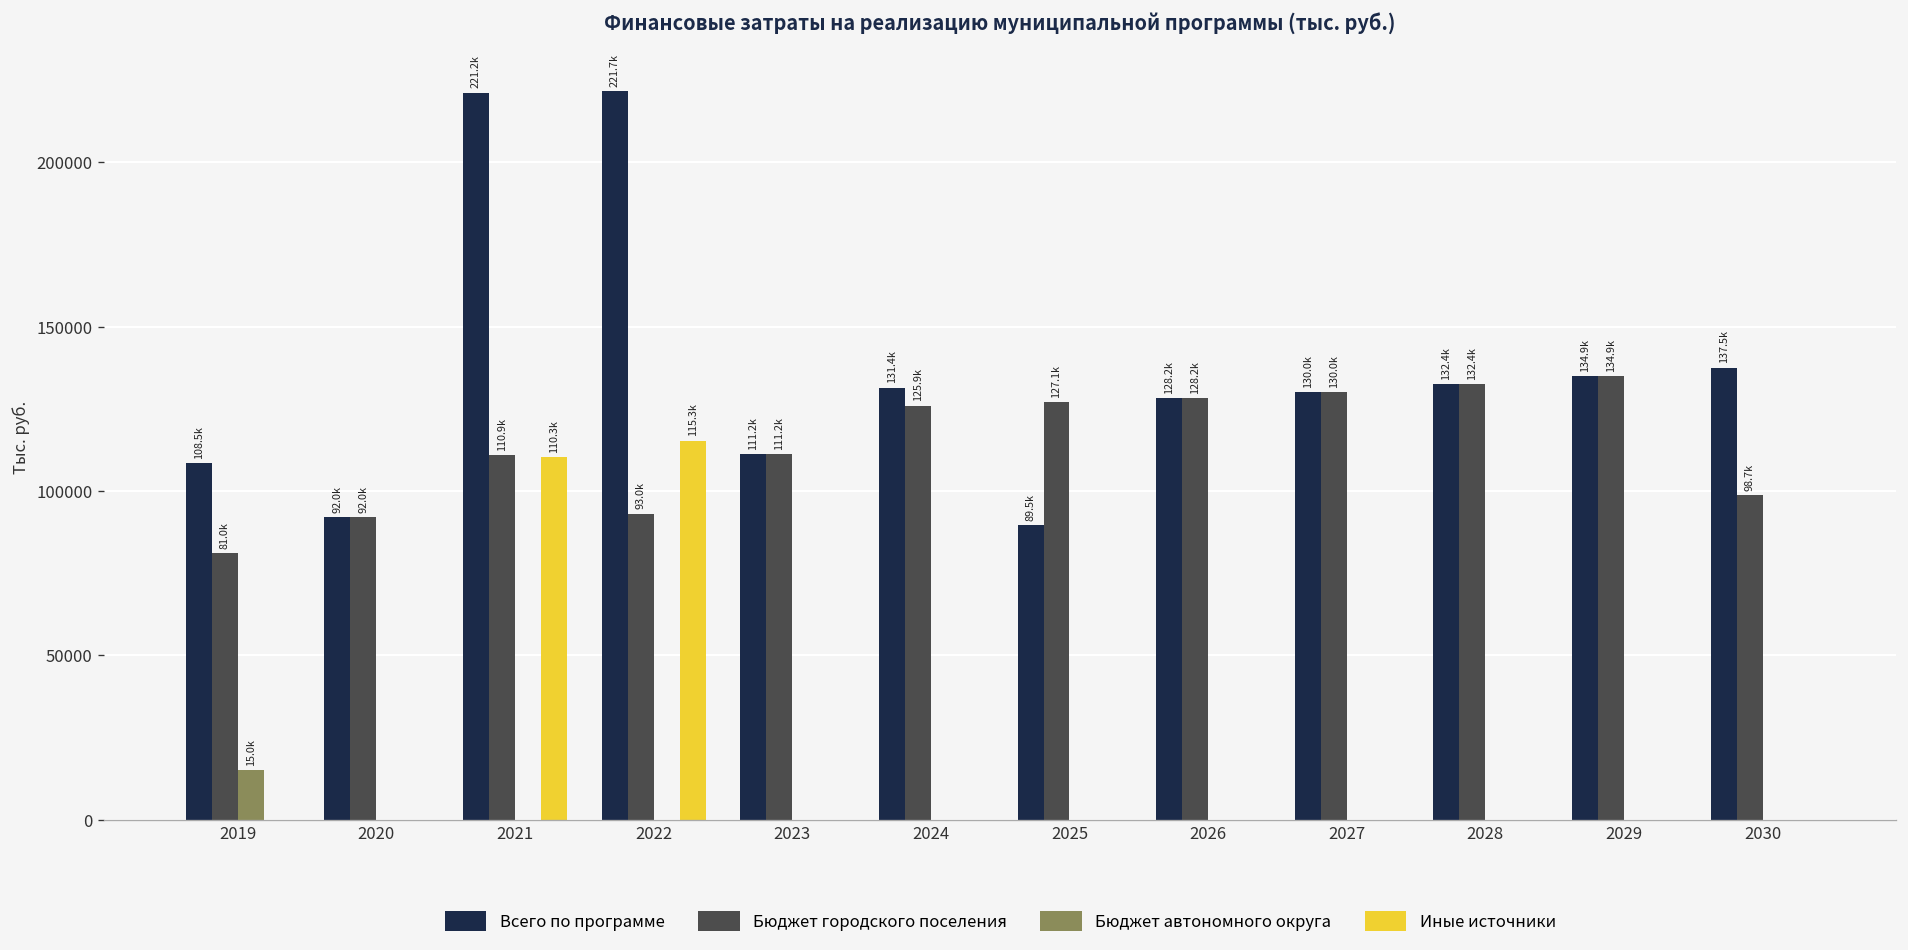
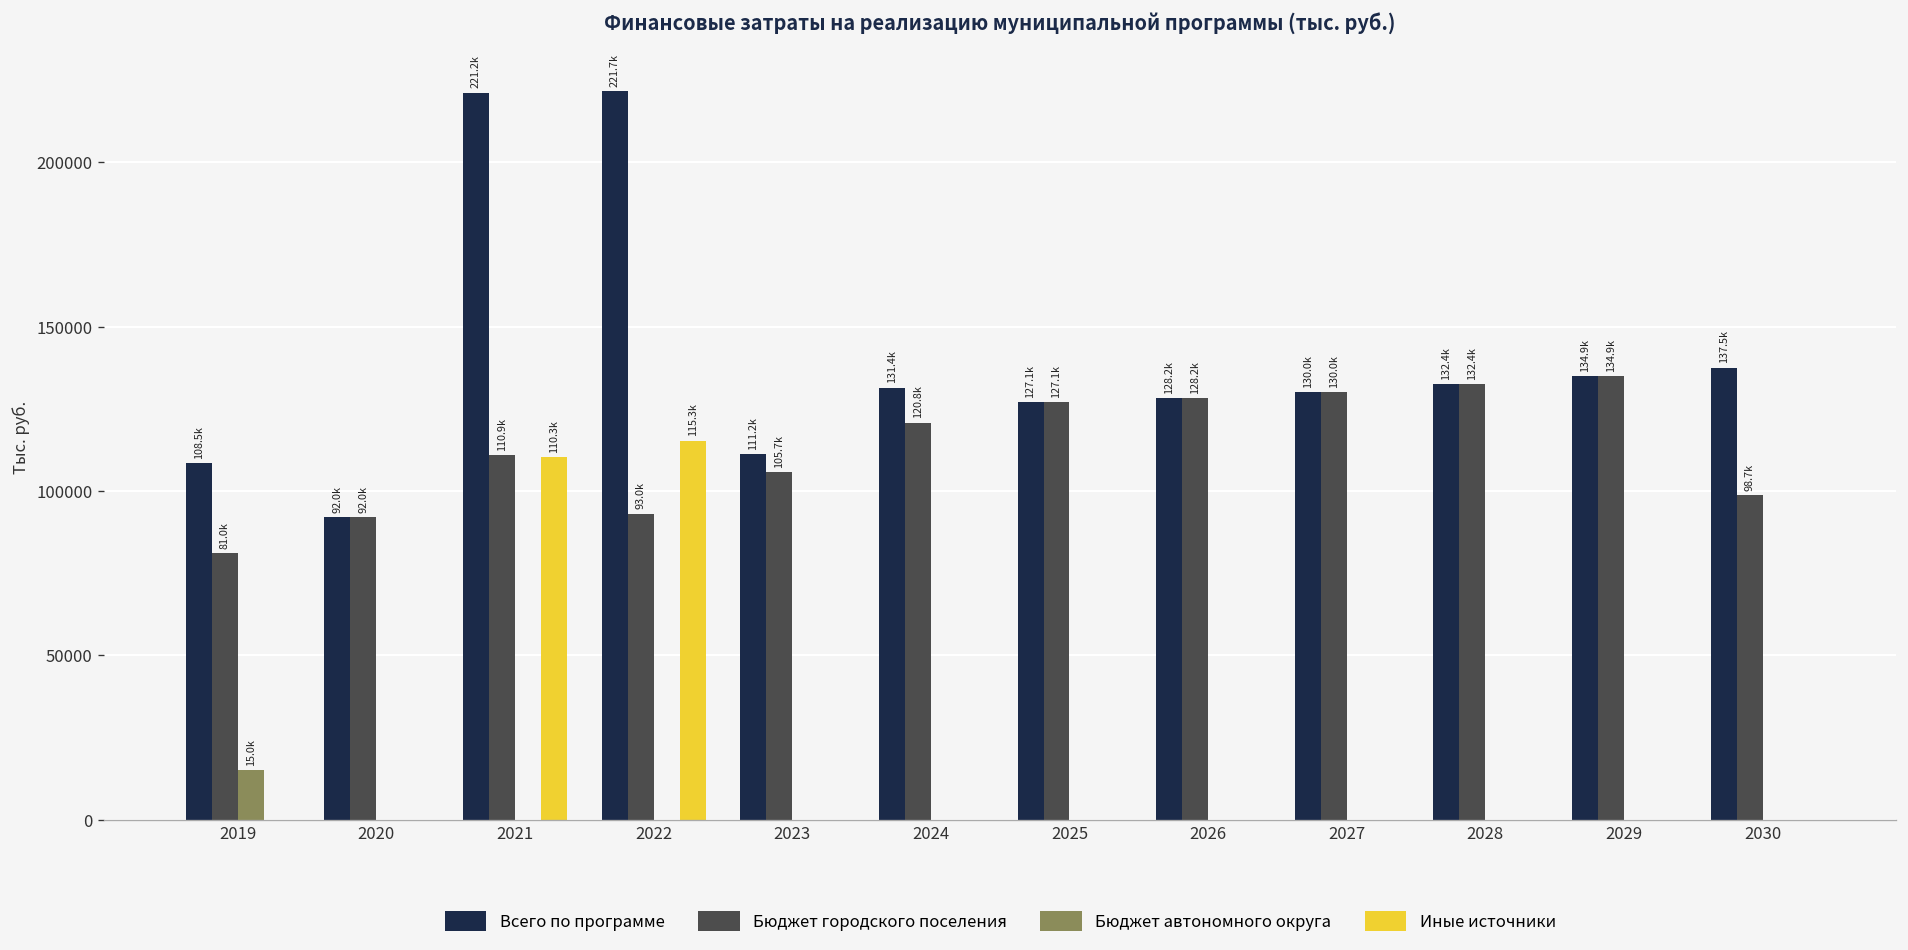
  {
    "Всего по программе": {
      "2019": "108.5k",
      "2020": "92.0k",
      "2021": "221.2k",
      "2022": "221.7k",
      "2023": "111.2k",
      "2024": "131.4k",
-     "2025": "89.5k",
+     "2025": "127.1k",
      "2026": "128.2k",
      "2027": "130.0k",
      "2028": "132.4k",
      "2029": "134.9k",
      "2030": "137.5k"
    },
    "Бюджет городского поселения": {
      "2019": "81.0k",
      "2020": "92.0k",
      "2021": "110.9k",
      "2022": "93.0k",
-     "2023": "111.2k",
-     "2024": "125.9k",
+     "2023": "105.7k",
+     "2024": "120.8k",
      "2025": "127.1k",
      "2026": "128.2k",
      "2027": "130.0k",
      "2028": "132.4k",
      "2029": "134.9k",
      "2030": "98.7k"
    },
    "Бюджет автономного округа": {
      "2019": "15.0k"
    },
    "Иные источники": {
      "2021": "110.3k",
      "2022": "115.3k"
    }
  }
